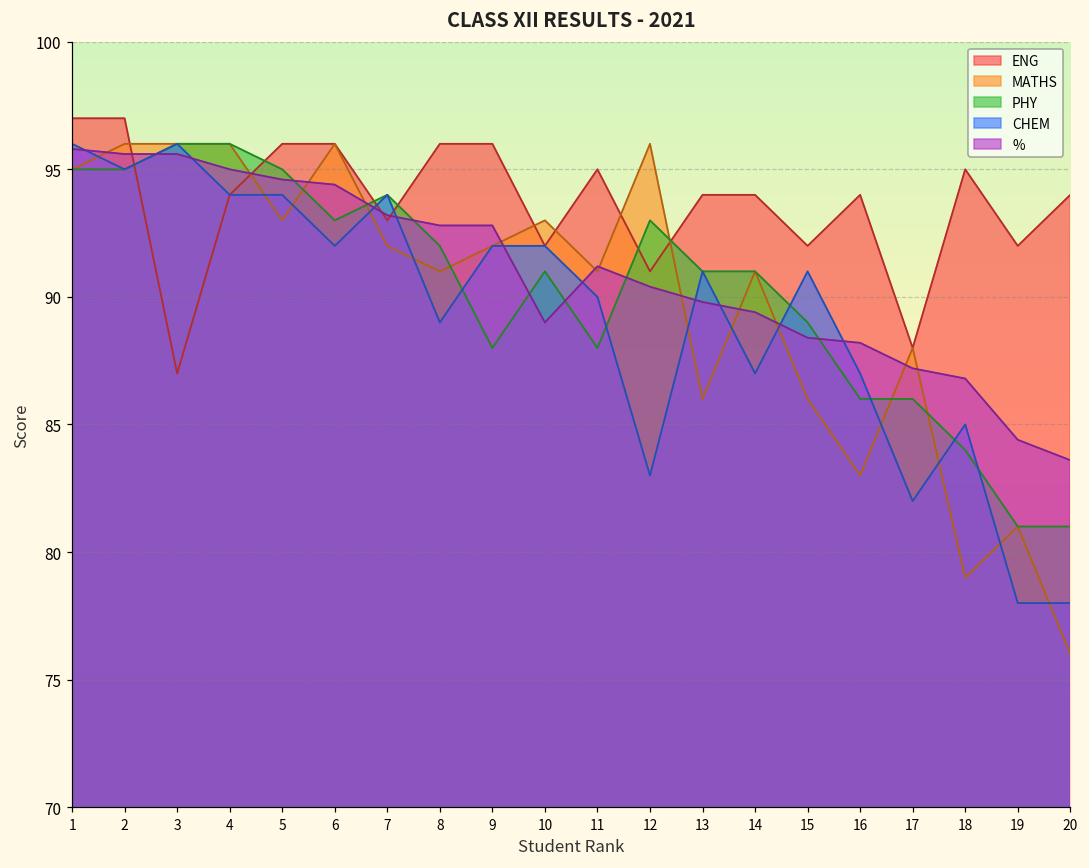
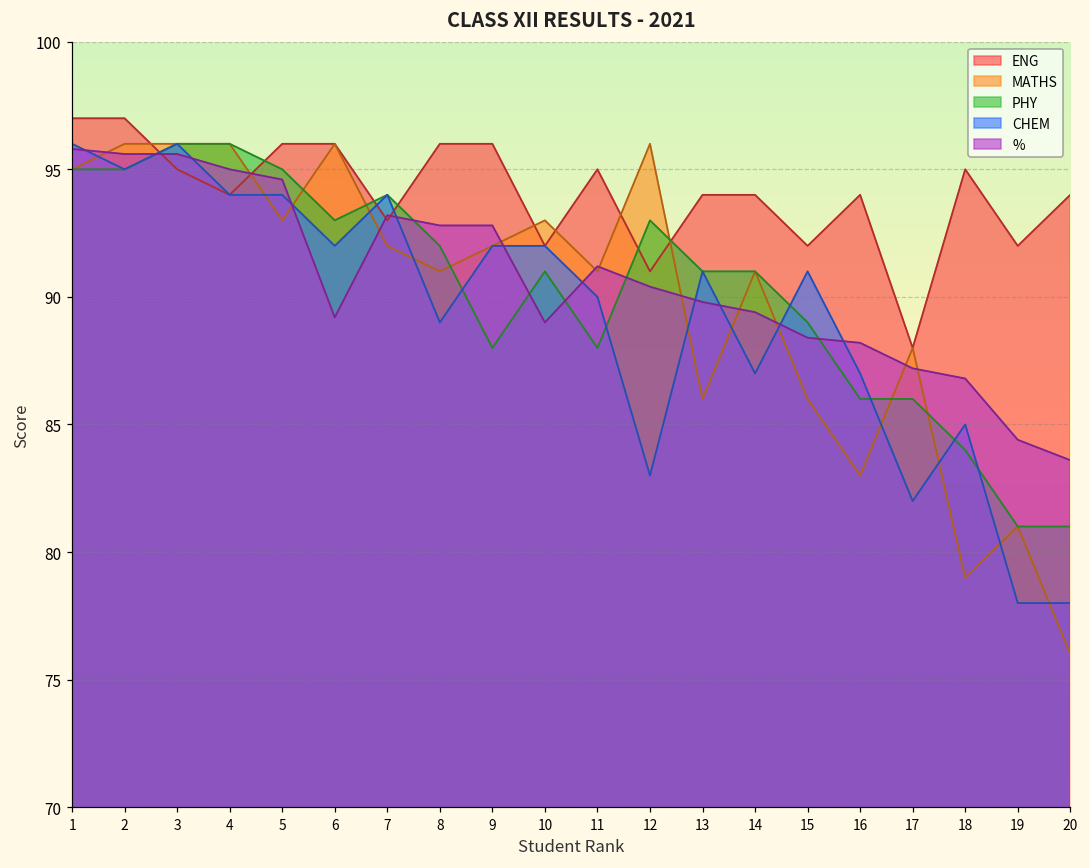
  {
    "ENG": {
      "1": 97,
      "2": 97,
-     "3": 87,
+     "3": 95,
      "5": 96,
      "7": 93,
      "8": 96,
      "9": 96,
      "11": 95,
      "12": 91,
      "13": 94,
      "14": 94,
      "15": 92,
      "16": 94,
      "18": 95,
      "19": 92,
      "20": 94
    },
    "MATHS": {
      "2": 96.0,
      "5": 93.0,
      "7": 92.0,
      "8": 91.0,
      "10": 93.0,
      "11": 91.0,
      "12": 96.0,
      "13": 86.0,
      "15": 86.0,
      "16": 83.0,
      "18": 79.0,
      "20": 76.0
    },
    "PHY": {
      "5": 95.0,
      "6": 93.0,
      "8": 92.0,
      "9": 88.0,
      "10": 91.0,
      "11": 88.0,
      "12": 93.0,
      "15": 89.0,
      "16": 86.0,
      "17": 86.0,
      "18": 84.0,
      "20": 81.0
    },
    "CHEM": {
      "1": 96.0,
      "5": 94.0,
      "6": 92.0,
      "8": 89.0,
      "11": 90.0,
      "12": 83.0,
      "14": 87.0,
      "15": 91.0,
      "16": 87.0,
      "17": 82.0,
      "18": 85.0,
      "19": 78.0,
      "20": 78.0
    },
    "%": {
      "1": 95.8,
      "2": 95.6,
      "3": 95.6,
      "4": 95.0,
      "5": 94.6,
-     "6": 94.4,
+     "6": 89.2,
      "7": 93.2,
      "8": 92.8,
      "9": 92.8,
      "10": 89.0,
      "11": 91.2,
      "12": 90.4,
      "13": 89.8,
      "14": 89.4,
      "15": 88.4,
      "16": 88.2,
      "17": 87.2,
      "18": 86.8,
      "19": 84.4,
      "20": 83.6
    }
  }
